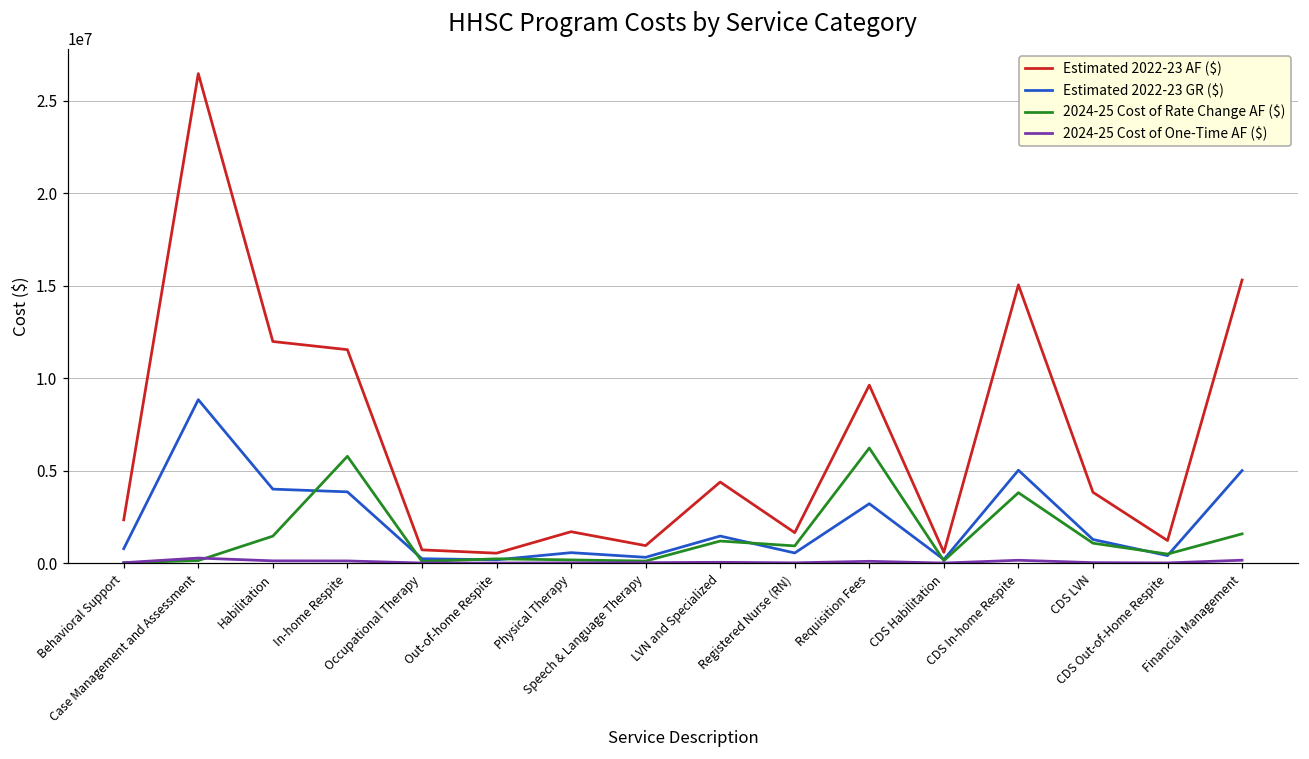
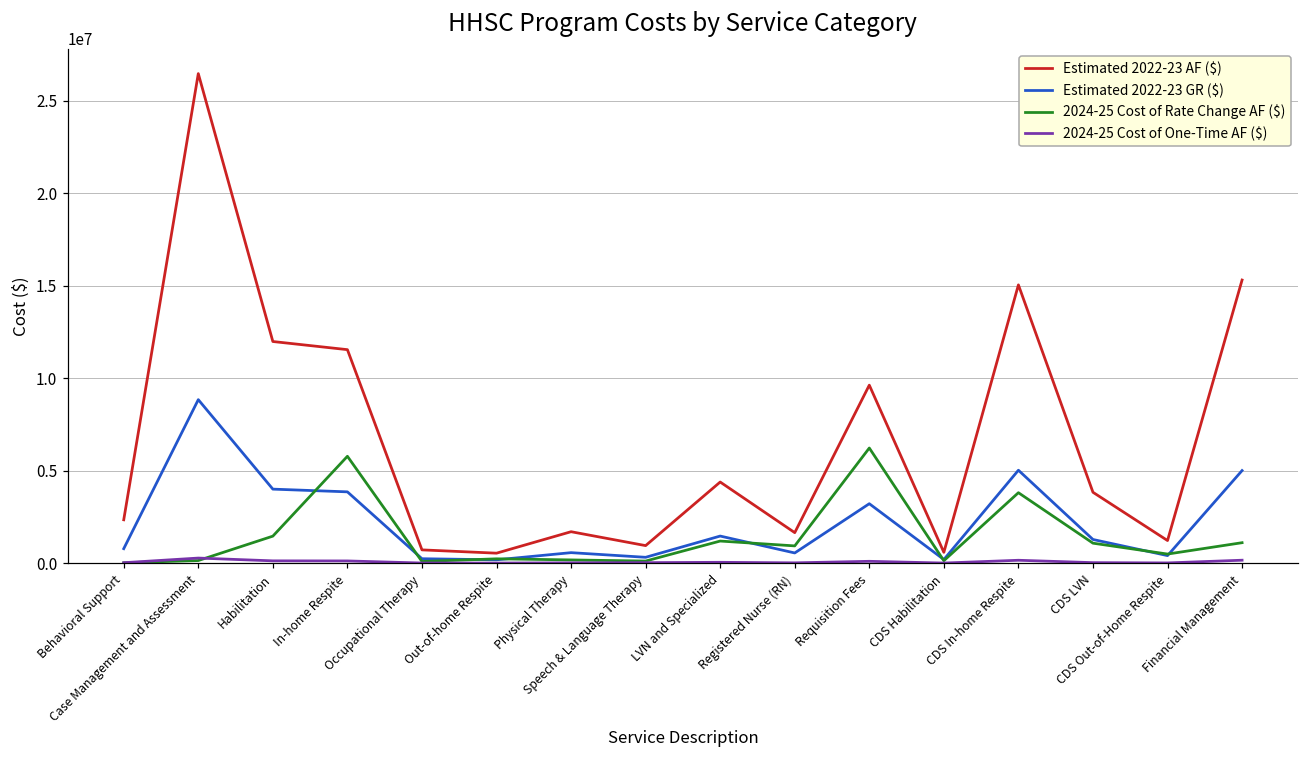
  {
    "Estimated 2022-23 AF ($)": {
      "Behavioral Support": 2300000,
      "Case Management and Assessment": 26500000,
      "Habilitation": 12000000,
      "In-home Respite": 11500000,
      "Occupational Therapy": 700000,
      "Out-of-home Respite": 500000,
      "Physical Therapy": 1700000,
      "Speech & Language Therapy": 900000,
      "LVN and Specialized": 4400000,
      "Registered Nurse (RN)": 1600000,
      "Requisition Fees": 9600000,
      "CDS Habilitation": 600000,
      "CDS In-home Respite": 15000000,
      "CDS LVN": 3800000,
      "CDS Out-of-Home Respite": 1200000,
      "Financial Management": 15300000
    },
    "Estimated 2022-23 GR ($)": {
      "Behavioral Support": 800000,
      "Case Management and Assessment": 8800000,
      "Habilitation": 4000000,
      "In-home Respite": 3900000,
      "Physical Therapy": 600000,
      "Speech & Language Therapy": 300000,
      "LVN and Specialized": 1500000,
      "Registered Nurse (RN)": 600000,
      "Requisition Fees": 3200000,
      "CDS In-home Respite": 5000000,
      "CDS LVN": 1300000,
      "Financial Management": 5000000
    },
    "2024-25 Cost of Rate Change AF ($)": {
      "Habilitation": 1500000,
      "In-home Respite": 5800000,
      "Physical Therapy": 200000,
      "LVN and Specialized": 1200000,
      "Registered Nurse (RN)": 900000,
      "Requisition Fees": 6200000,
      "CDS In-home Respite": 3800000,
      "CDS LVN": 1100000,
-     "Financial Management": 1600000
+     "Financial Management": 1100000
    },
    "2024-25 Cost of One-Time AF ($)": {
      "Habilitation": 100000,
      "In-home Respite": 100000,
      "Out-of-home Respite": 0,
      "Physical Therapy": 0,
      "LVN and Specialized": 0,
      "Registered Nurse (RN)": 0,
      "Requisition Fees": 100000,
      "CDS In-home Respite": 200000,
      "CDS LVN": 0,
      "CDS Out-of-Home Respite": 0,
      "Financial Management": 200000
    }
  }
